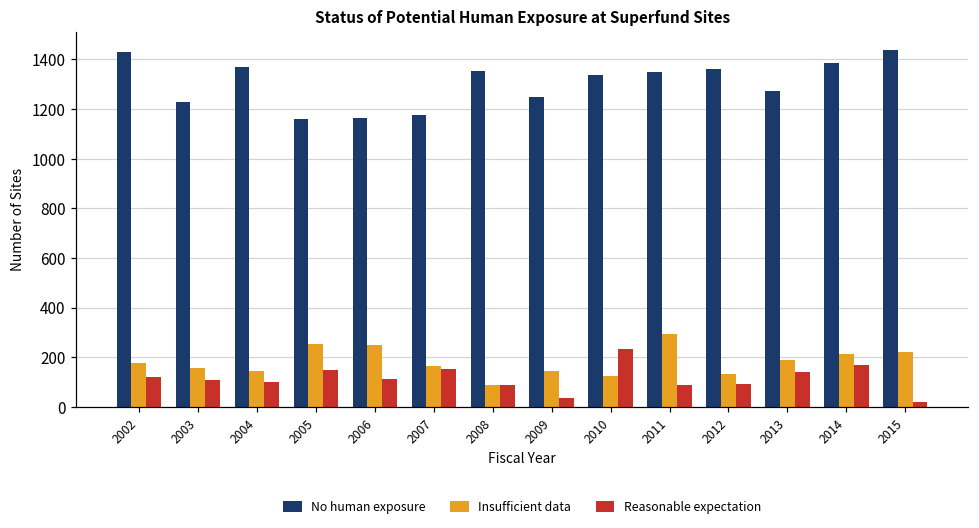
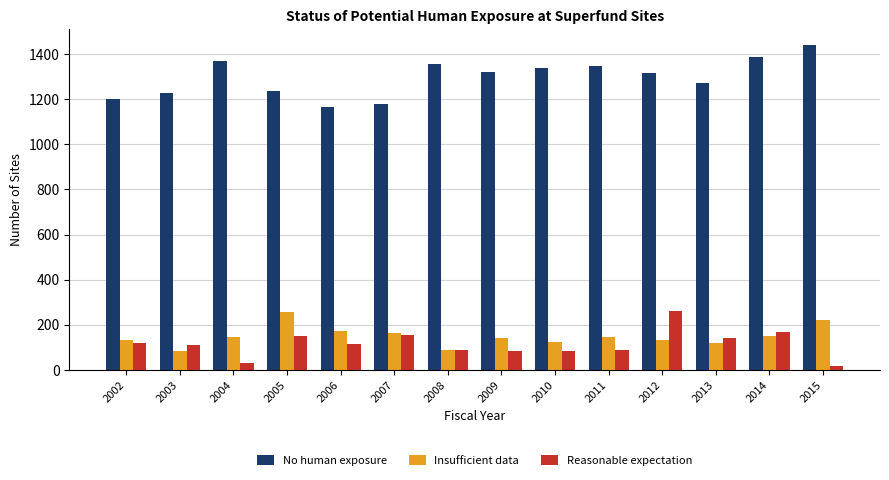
  {
    "No human exposure": {
-     "2002": 1430,
+     "2002": 1200,
      "2003": 1230,
      "2004": 1370,
-     "2005": 1160,
+     "2005": 1240,
      "2006": 1170,
      "2007": 1180,
      "2008": 1350,
-     "2009": 1250,
+     "2009": 1320,
      "2010": 1340,
      "2011": 1350,
-     "2012": 1360,
+     "2012": 1320,
      "2013": 1270,
      "2014": 1390,
      "2015": 1440
    },
    "Insufficient data": {
-     "2002": 180,
-     "2003": 160,
+     "2002": 130,
+     "2003": 80,
      "2004": 150,
      "2005": 260,
-     "2006": 250,
+     "2006": 170,
      "2007": 160,
      "2008": 90,
      "2009": 140,
      "2010": 130,
-     "2011": 290,
+     "2011": 150,
      "2012": 130,
-     "2013": 190,
-     "2014": 210,
+     "2013": 120,
+     "2014": 150,
      "2015": 220
    },
    "Reasonable expectation": {
      "2002": 120,
      "2003": 110,
-     "2004": 100,
+     "2004": 30,
      "2005": 150,
      "2006": 110,
      "2007": 150,
      "2008": 90,
-     "2009": 40,
-     "2010": 230,
+     "2009": 80,
+     "2010": 80,
      "2011": 90,
-     "2012": 90,
+     "2012": 260,
      "2013": 140,
      "2014": 170,
      "2015": 20
    }
  }
